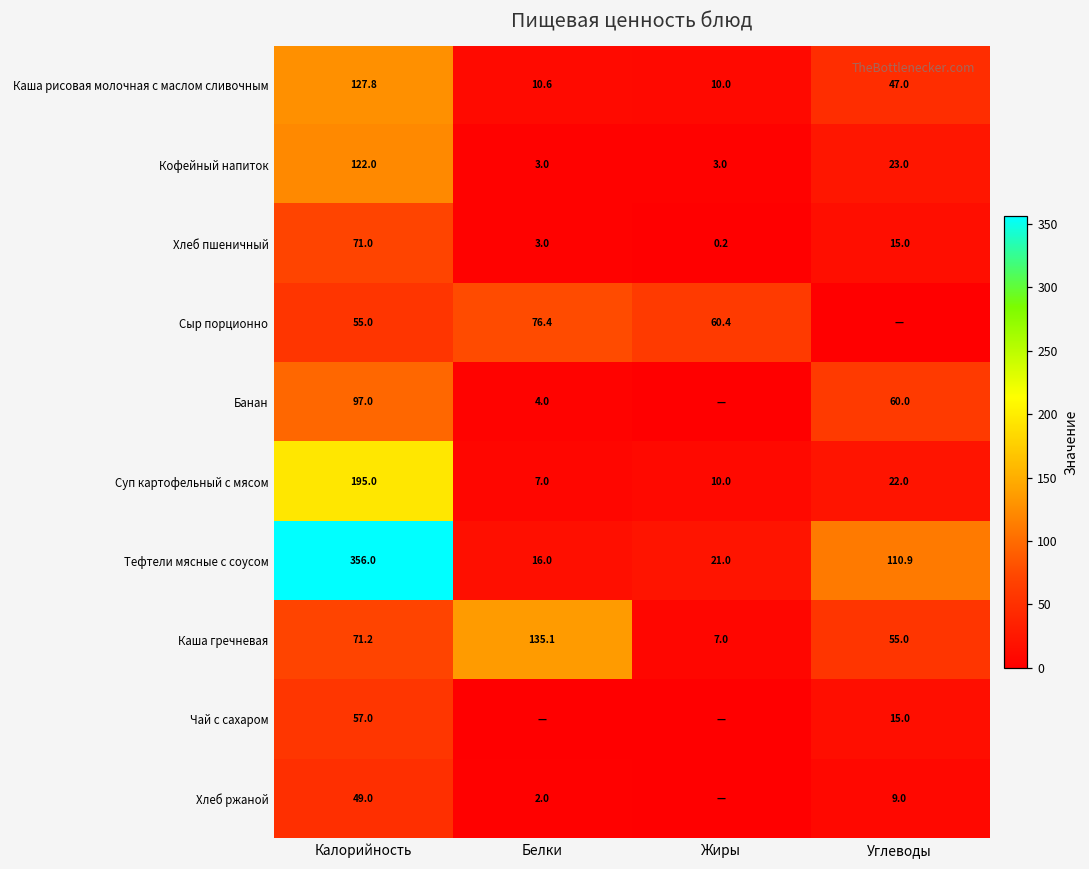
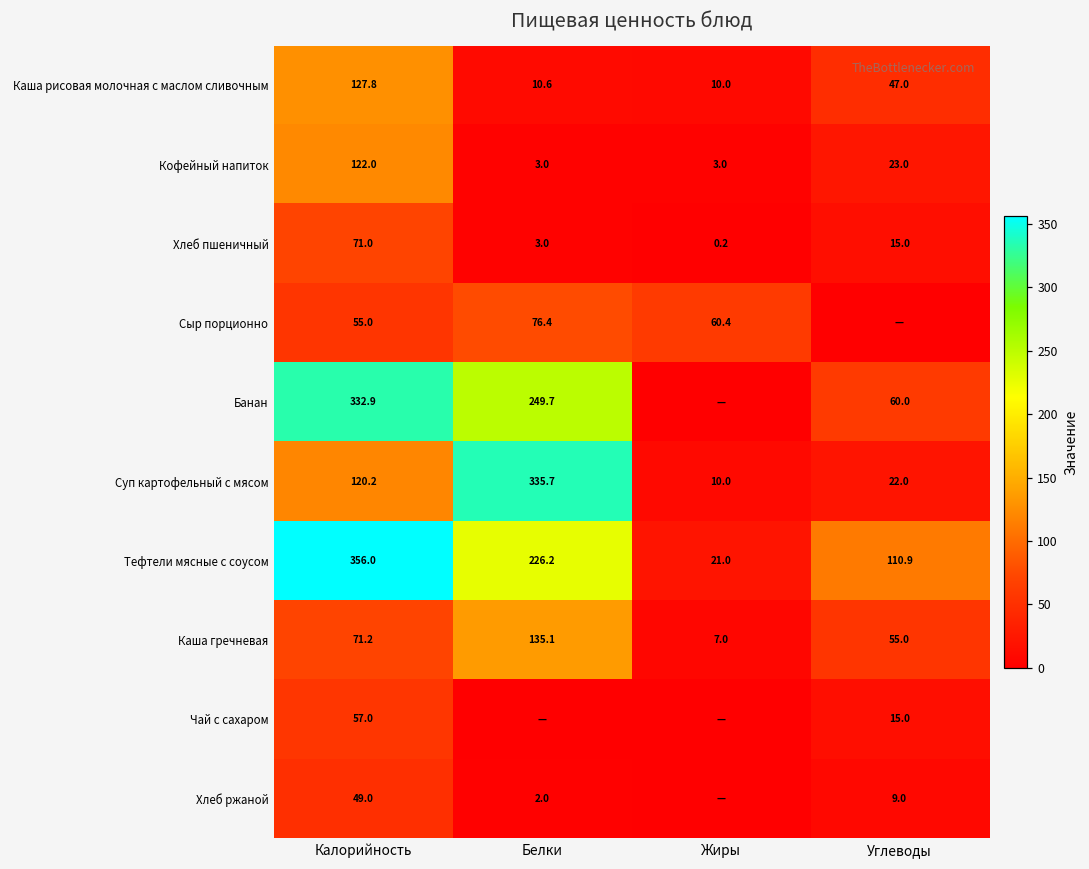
  {
    "Каша рисовая молочная с маслом сливочным": {
      "Калорийность": 127.8,
      "Белки": 10.6,
      "Жиры": 10.0
    },
    "Кофейный напиток": {
      "Калорийность": 122.0,
      "Белки": 3.0,
      "Жиры": 3.0,
      "Углеводы": 23.0
    },
    "Хлеб пшеничный": {
      "Калорийность": 71.0,
      "Белки": 3.0,
      "Жиры": 0.2,
      "Углеводы": 15.0
    },
    "Сыр порционно": {
      "Калорийность": 55.0,
      "Белки": 76.4,
      "Жиры": 60.4
    },
    "Банан": {
-     "Калорийность": 97.0,
-     "Белки": 4.0,
+     "Калорийность": 332.9,
+     "Белки": 249.7,
      "Углеводы": 60.0
    },
    "Суп картофельный с мясом": {
-     "Калорийность": 195.0,
-     "Белки": 7.0,
+     "Калорийность": 120.2,
+     "Белки": 335.7,
      "Жиры": 10.0,
      "Углеводы": 22.0
    },
    "Тефтели мясные с соусом": {
      "Калорийность": 356.0,
-     "Белки": 16.0,
+     "Белки": 226.2,
      "Жиры": 21.0,
      "Углеводы": 110.9
    },
    "Каша гречневая": {
      "Калорийность": 71.2,
      "Белки": 135.1,
      "Жиры": 7.0,
      "Углеводы": 55.0
    },
    "Чай с сахаром": {
      "Калорийность": 57.0,
      "Углеводы": 15.0
    },
    "Хлеб ржаной": {
      "Калорийность": 49.0,
      "Белки": 2.0,
      "Углеводы": 9.0
    }
  }
